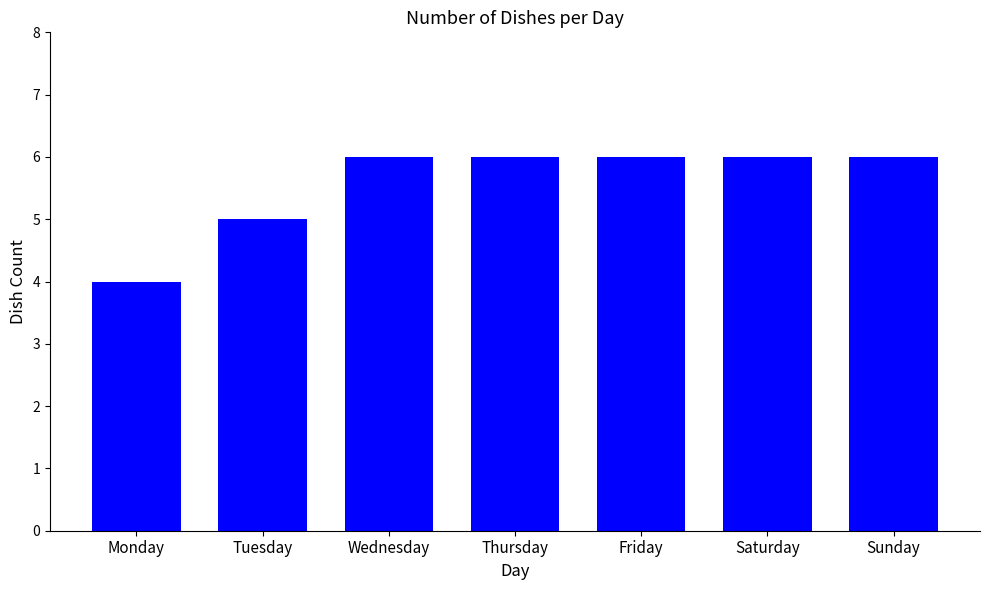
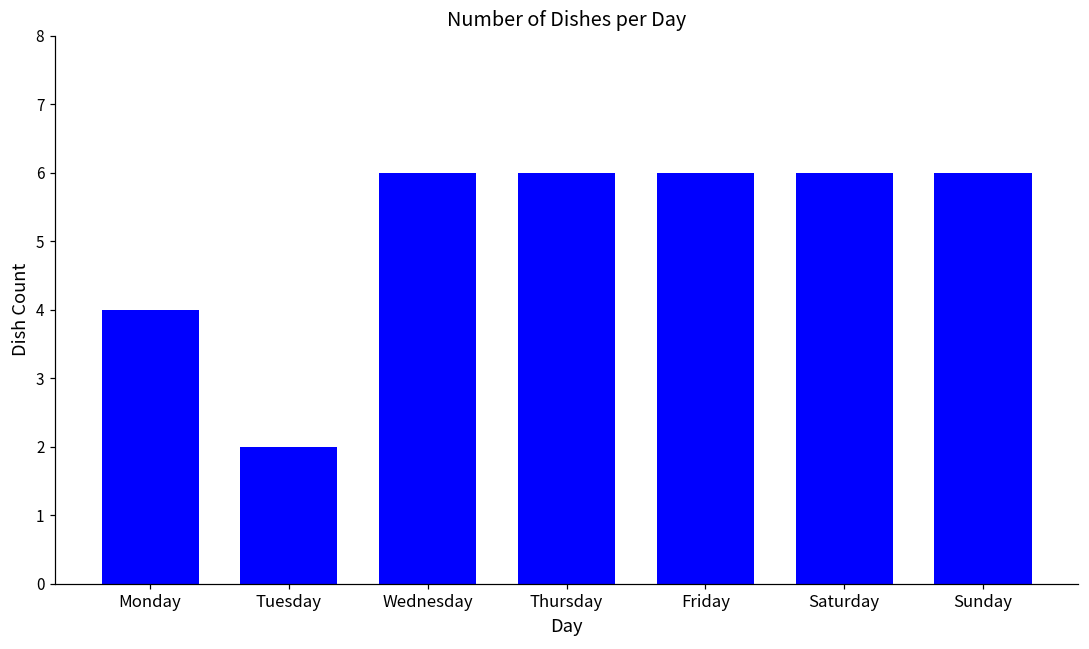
  {
    "Monday": 4,
-   "Tuesday": 5,
+   "Tuesday": 2,
    "Wednesday": 6,
    "Thursday": 6,
    "Friday": 6,
    "Saturday": 6,
    "Sunday": 6
  }
